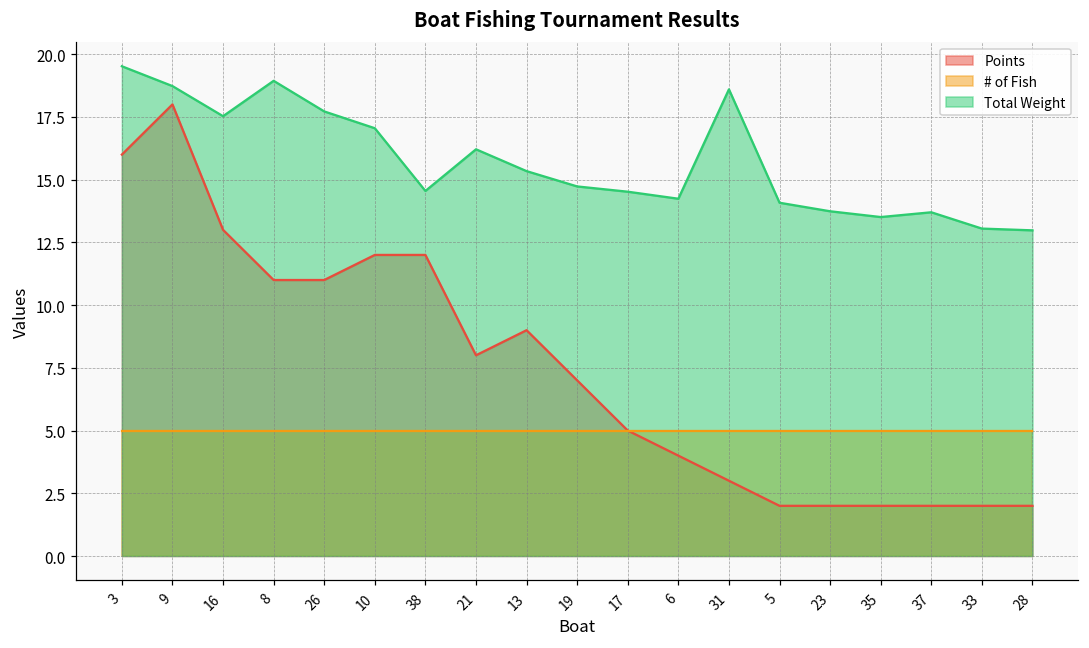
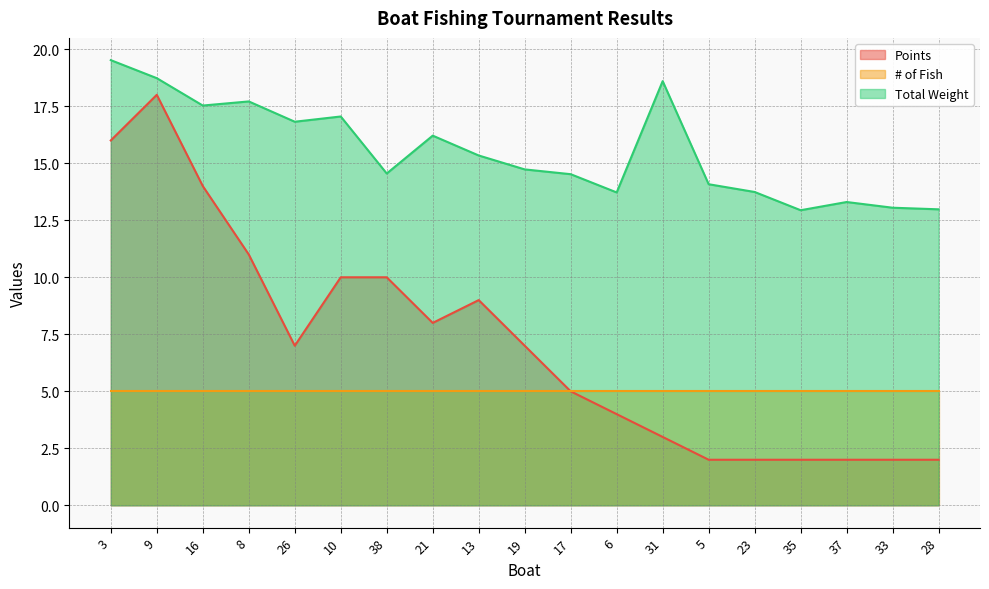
  {
    "Points": {
      "3": 16,
      "9": 18,
-     "16": 13,
+     "16": 14,
      "8": 11,
-     "26": 11,
-     "10": 12,
-     "38": 12,
+     "26": 7,
+     "10": 10,
+     "38": 10,
      "21": 8,
      "13": 9,
      "19": 7,
      "6": 4,
      "31": 3,
      "5": 2,
      "23": 2,
      "35": 2,
      "37": 2,
      "33": 2,
      "28": 2
    },
    "# of Fish": {
      "3": 5.0,
      "9": 5.0,
      "16": 5.0,
      "8": 5.0,
      "26": 5.0,
      "10": 5.0,
      "38": 5.0,
      "21": 5.0,
      "13": 5.0,
      "19": 5.0,
      "6": 5.0,
      "31": 5.0,
      "5": 5.0,
      "23": 5.0,
      "35": 5.0,
      "37": 5.0,
      "33": 5.0,
      "28": 5.0
    },
    "Total Weight": {
      "3": 19.5,
      "9": 18.7,
      "16": 17.5,
-     "8": 18.9,
-     "26": 17.7,
+     "8": 17.7,
+     "26": 16.8,
      "10": 17.1,
      "38": 14.6,
      "21": 16.2,
      "13": 15.3,
      "19": 14.7,
      "17": 14.5,
-     "6": 14.2,
+     "6": 13.7,
      "31": 18.6,
      "5": 14.1,
      "23": 13.7,
-     "35": 13.5,
-     "37": 13.7,
+     "35": 12.9,
+     "37": 13.3,
      "33": 13.1,
      "28": 13.0
    }
  }
